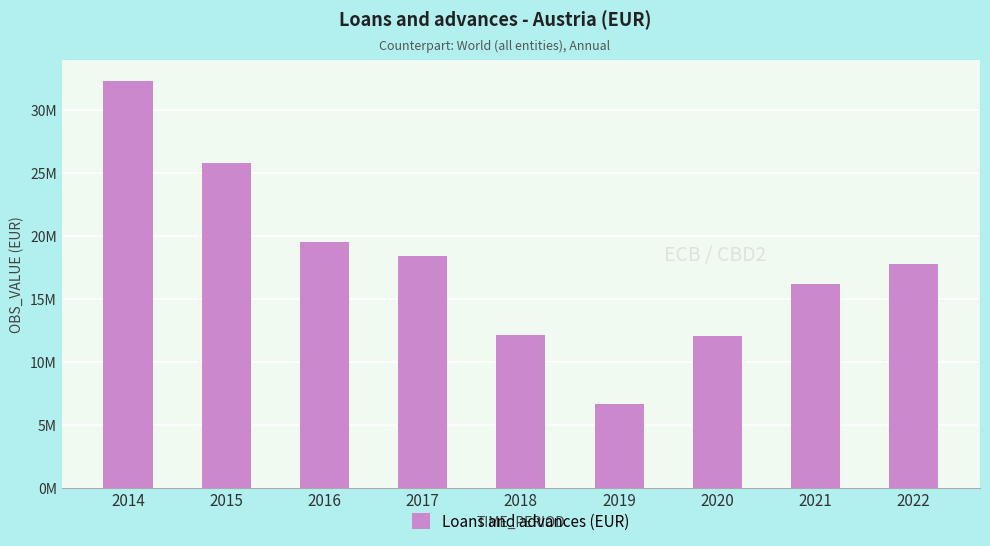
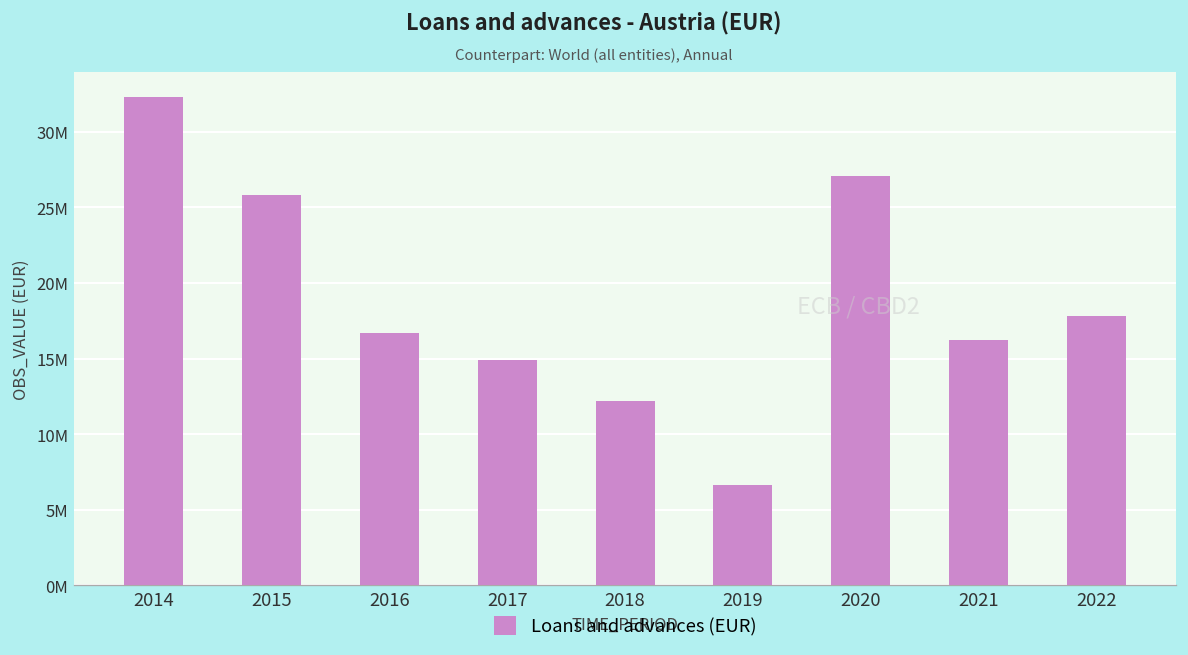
  {
    "2014": 32300000,
    "2015": 25800000,
-   "2016": 19500000,
-   "2017": 18400000,
+   "2016": 16700000,
+   "2017": 14900000,
    "2018": 12200000,
    "2019": 6700000,
-   "2020": 12000000,
+   "2020": 27100000,
    "2021": 16200000,
    "2022": 17800000
  }
